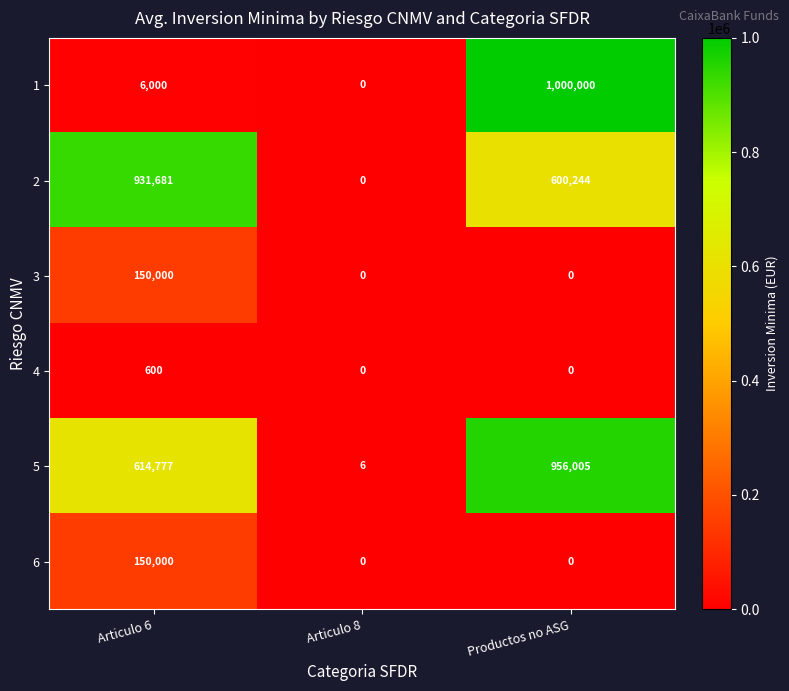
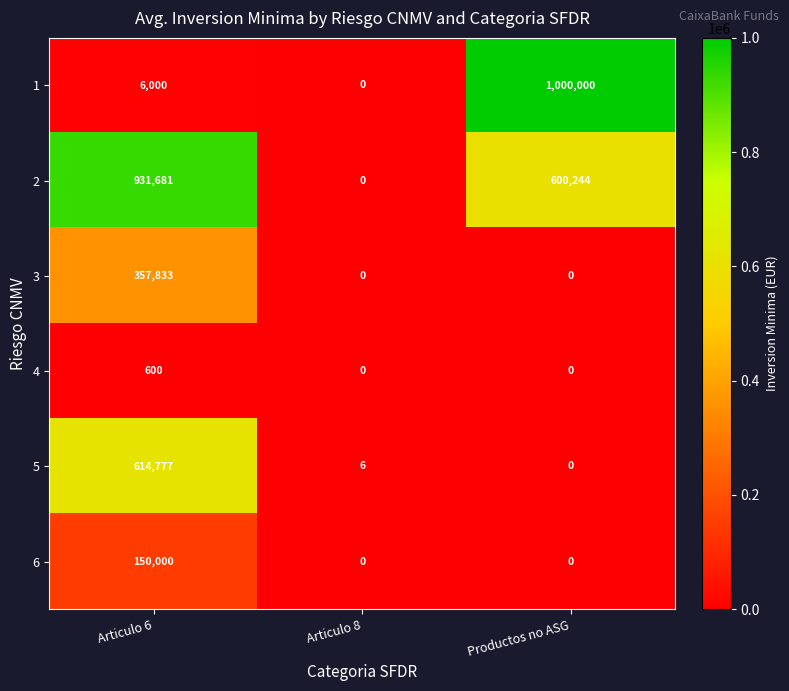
  {
    "1": {
      "Articulo 6": "6,000",
      "Articulo 8": "0",
      "Productos no ASG": "1,000,000"
    },
    "2": {
      "Articulo 6": "931,681",
      "Articulo 8": "0",
      "Productos no ASG": "600,244"
    },
    "3": {
-     "Articulo 6": "150,000",
+     "Articulo 6": "357,833",
      "Articulo 8": "0",
      "Productos no ASG": "0"
    },
    "4": {
      "Articulo 6": "600",
      "Articulo 8": "0",
      "Productos no ASG": "0"
    },
    "5": {
      "Articulo 6": "614,777",
      "Articulo 8": "6",
-     "Productos no ASG": "956,005"
+     "Productos no ASG": "0"
    },
    "6": {
      "Articulo 6": "150,000",
      "Articulo 8": "0",
      "Productos no ASG": "0"
    }
  }
